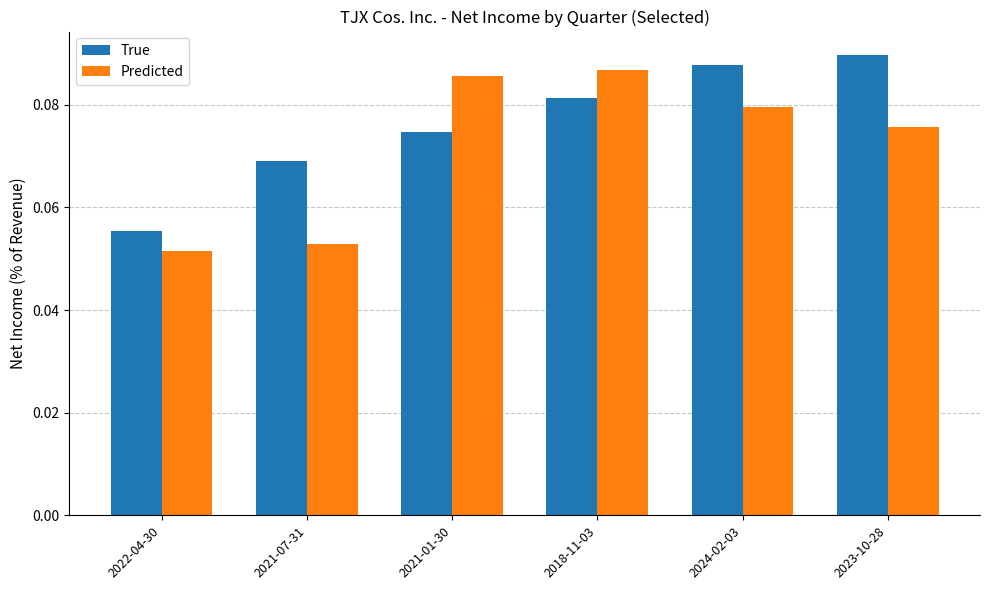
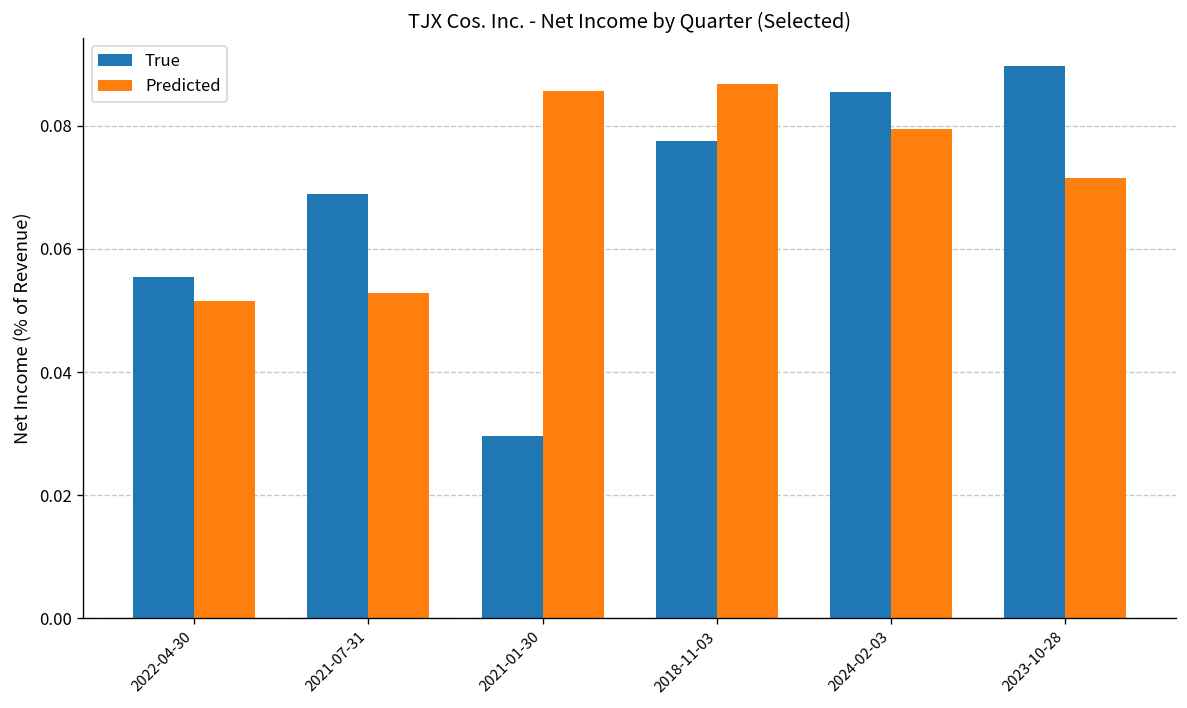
  {
    "True": {
      "2022-04-30": 0.056,
      "2021-07-31": 0.069,
-     "2021-01-30": 0.075,
-     "2018-11-03": 0.081,
-     "2024-02-03": 0.088,
+     "2021-01-30": 0.030,
+     "2018-11-03": 0.078,
+     "2024-02-03": 0.086,
      "2023-10-28": 0.090
    },
    "Predicted": {
      "2022-04-30": 0.052,
      "2021-07-31": 0.053,
      "2021-01-30": 0.086,
      "2018-11-03": 0.087,
      "2024-02-03": 0.080,
-     "2023-10-28": 0.076
+     "2023-10-28": 0.072
    }
  }
